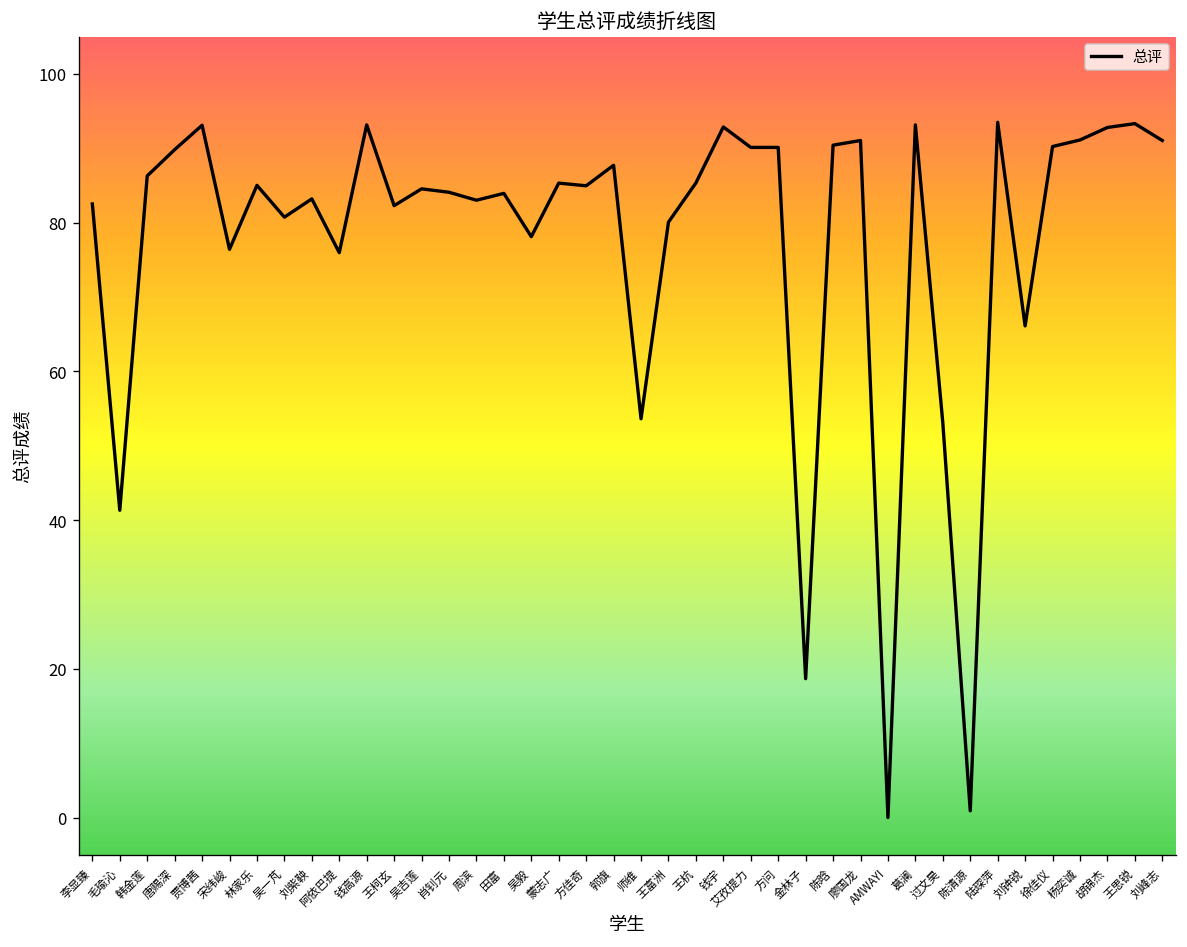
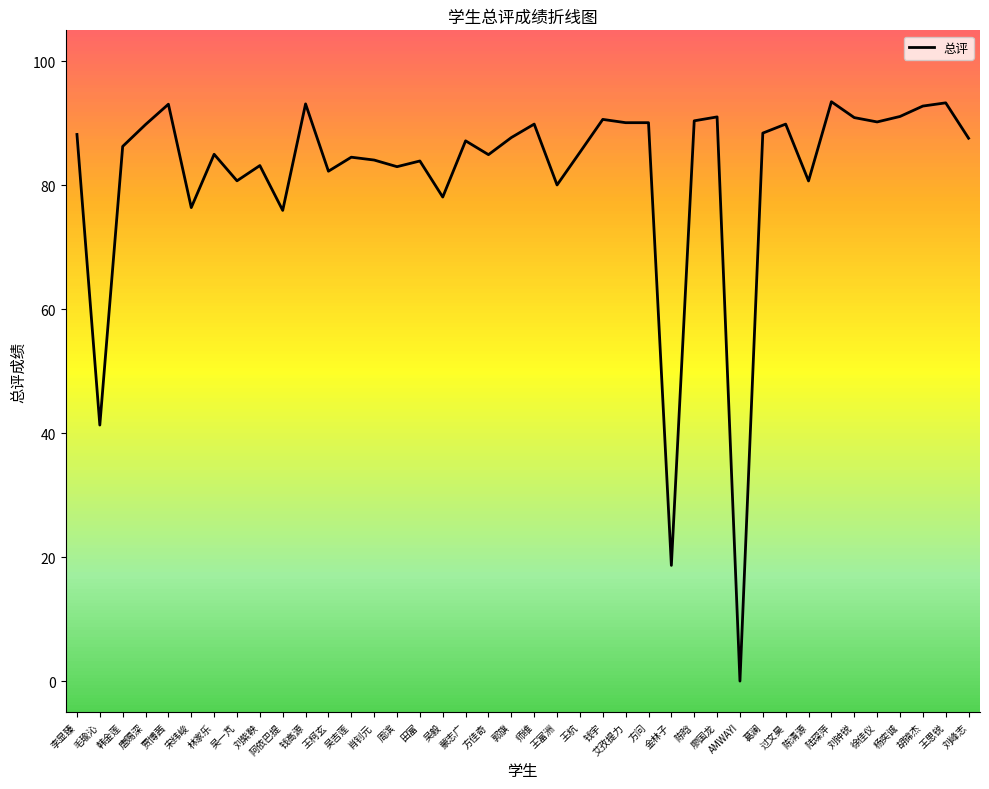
  {
-   "李显臻": 83,
+   "李显臻": 88,
    "毛瑜沁": 41,
    "韩金莲": 86,
    "唐赐深": 90,
    "贾博茜": 93,
    "宋纬峻": 76,
    "林家乐": 85,
    "吴一芃": 81,
    "刘紫鞅": 83,
    "阿依巴提": 76,
    "钱高源": 93,
    "王柯玄": 82,
    "吴吉莲": 85,
    "肖钊元": 84,
    "周滨": 83,
    "田富": 84,
    "吴毅": 78,
-   "蒙志广": 85,
+   "蒙志广": 87,
    "方佳奇": 85,
    "郭旗": 88,
-   "师维": 54,
+   "师维": 90,
    "王富洲": 80,
    "王杭": 85,
-   "钱宇": 93,
+   "钱宇": 91,
    "艾孜提力": 90,
    "方问": 90,
    "金林子": 19,
    "陈晗": 90,
    "廖国龙": 91,
    "AMWAYI": 0,
-   "葛澜": 93,
-   "过文昊": 53,
-   "陈清源": 1,
+   "葛澜": 88,
+   "过文昊": 90,
+   "陈清源": 81,
    "陆琛萍": 93,
-   "刘钟锐": 66,
+   "刘钟锐": 91,
    "徐佳仪": 90,
    "杨奕诚": 91,
    "胡锦杰": 93,
    "王思锐": 93,
-   "刘峰志": 91
+   "刘峰志": 88
  }
